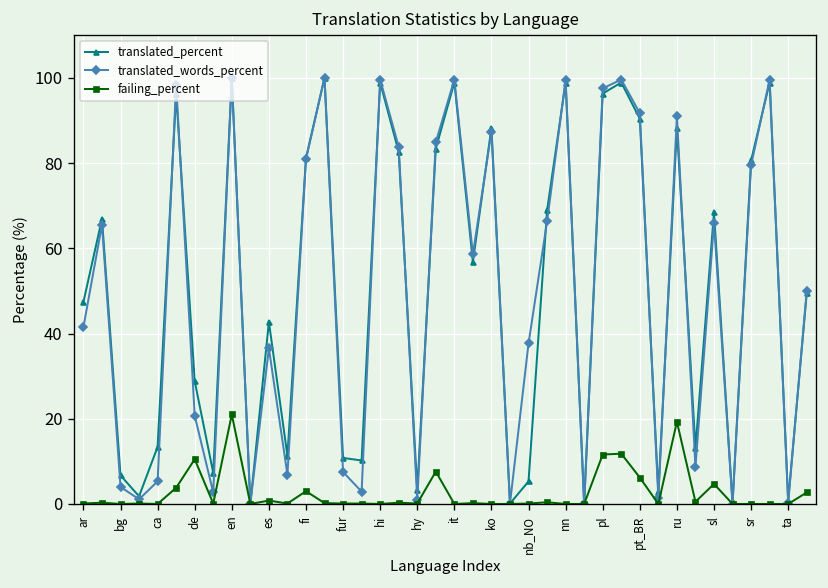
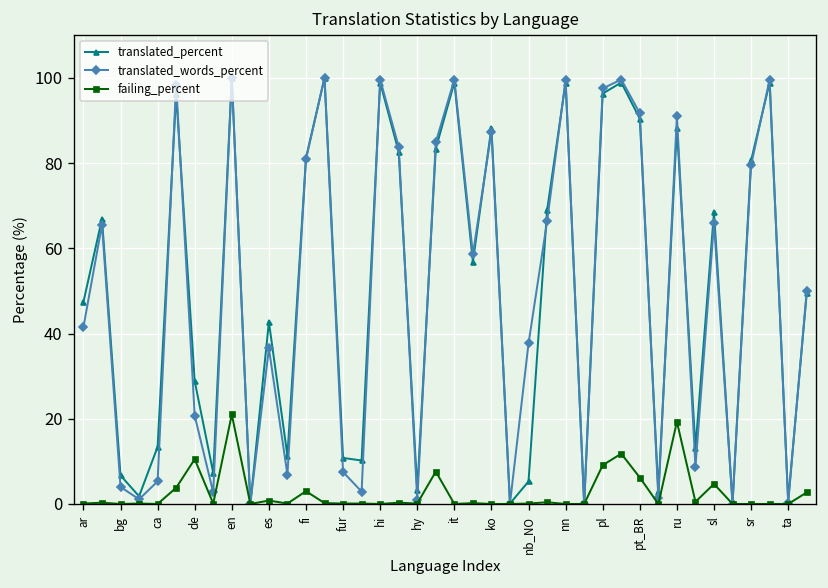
  {
    "translated_percent": {
      "ar": 47,
      "bg": 7,
      "ca": 13,
      "de": 29,
      "es": 43,
      "fur": 11,
      "hy": 3,
      "ko": 88,
      "nb_NO": 5,
      "pl": 96,
      "pt_BR": 90,
      "ru": 88,
      "sl": 68,
      "sr": 81
    },
    "translated_words_percent": {
      "ar": 42,
      "bg": 4,
      "ca": 5,
      "de": 21,
      "es": 37,
      "fur": 8,
      "hy": 1,
      "ko": 87,
      "nb_NO": 38,
      "pl": 98,
      "pt_BR": 92,
      "ru": 91,
      "sl": 66,
      "sr": 80
    },
    "failing_percent": {
      "ar": 0,
      "bg": 0,
      "ca": 0,
      "de": 11,
      "en": 21,
      "es": 1,
      "fi": 3,
      "fur": 0,
      "hi": 0,
      "hy": 0,
      "it": 0,
      "ko": 0,
      "nb_NO": 0,
      "nn": 0,
-     "pl": 12,
+     "pl": 9,
      "pt_BR": 6,
      "ru": 19,
      "sl": 5,
      "sr": 0
    }
  }
